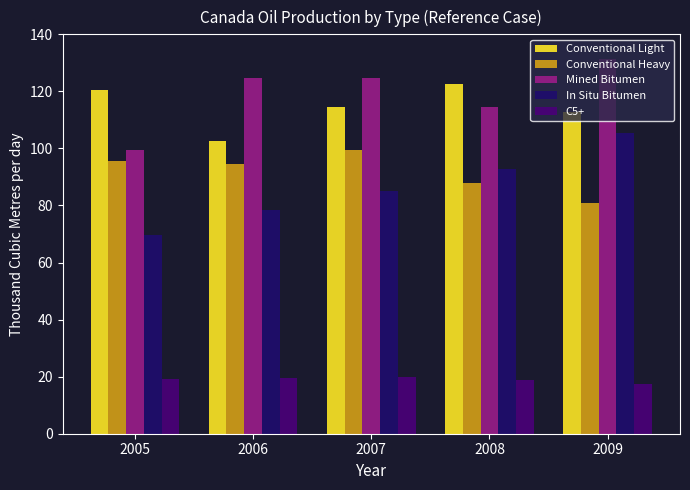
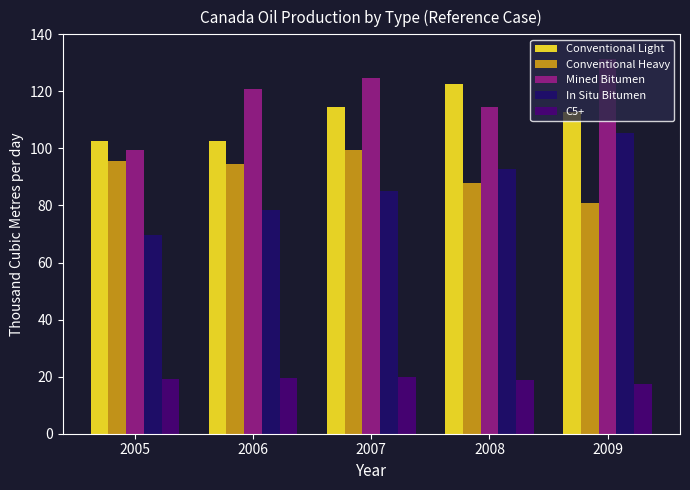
  {
    "Conventional Light": {
-     "2005": 120,
+     "2005": 103,
      "2006": 102,
      "2007": 114,
      "2008": 123
    },
    "Conventional Heavy": {
      "2005": 96,
      "2006": 95,
      "2007": 99,
      "2008": 88,
      "2009": 81
    },
    "Mined Bitumen": {
      "2005": 100,
-     "2006": 125,
+     "2006": 121,
      "2007": 125,
      "2008": 115
    }
  }
